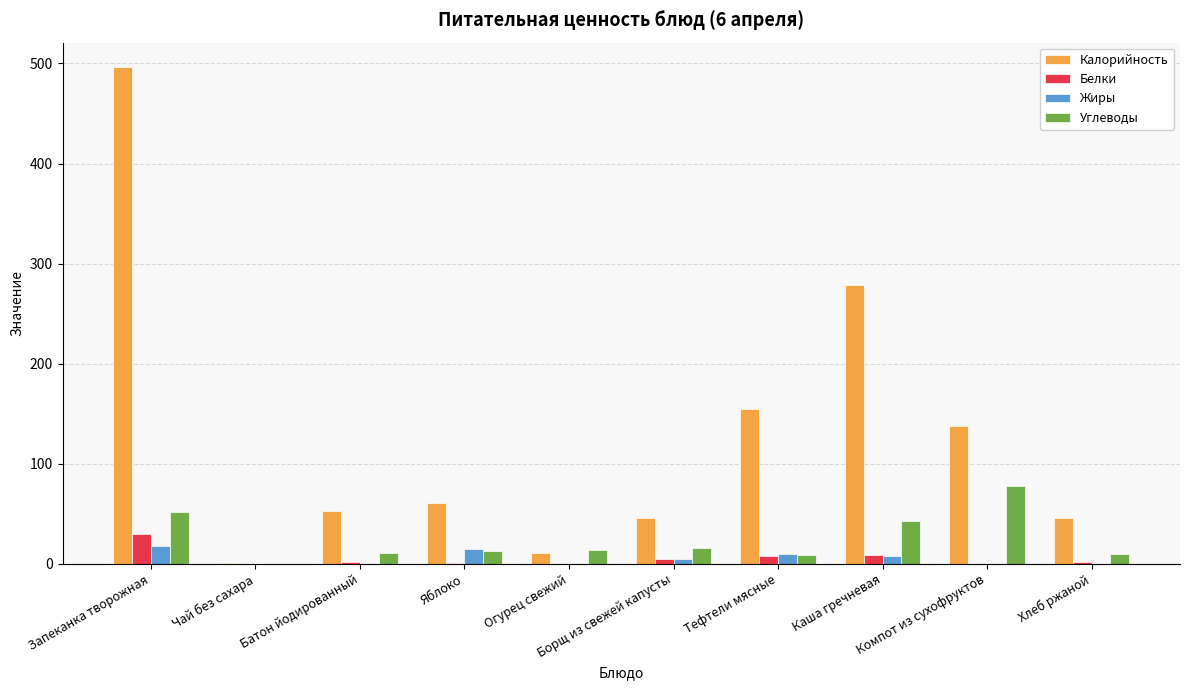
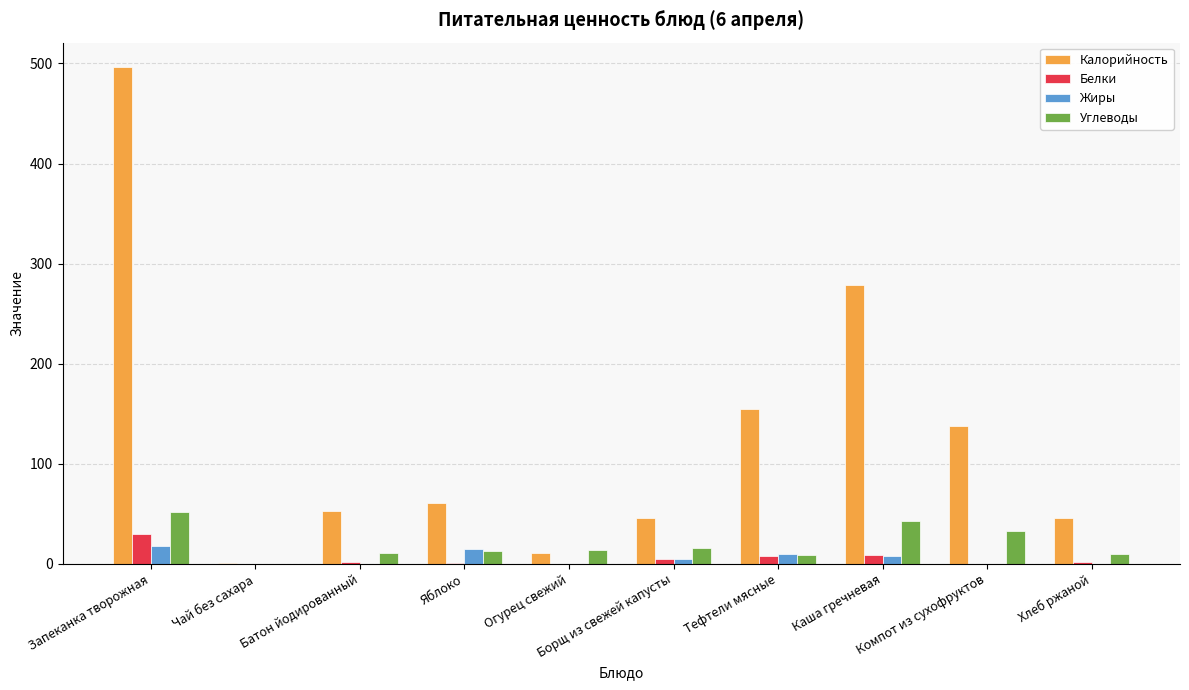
  {
    "Калорийность": {
      "Запеканка творожная": 496,
      "Батон йодированный": 52,
      "Яблоко": 61,
      "Огурец свежий": 11,
      "Борщ из свежей капусты": 46,
      "Тефтели мясные": 155,
      "Каша гречневая": 279,
      "Компот из сухофруктов": 138,
      "Хлеб ржаной": 46
    },
    "Белки": {
      "Запеканка творожная": 30,
      "Огурец свежий": 0,
      "Борщ из свежей капусты": 5,
      "Тефтели мясные": 8,
      "Каша гречневая": 9
    },
    "Жиры": {
      "Запеканка творожная": 18,
      "Яблоко": 14,
      "Огурец свежий": 0,
      "Борщ из свежей капусты": 5,
      "Тефтели мясные": 10,
      "Каша гречневая": 8
    },
    "Углеводы": {
      "Запеканка творожная": 52,
      "Чай без сахара": 0,
      "Батон йодированный": 10,
      "Яблоко": 13,
      "Огурец свежий": 14,
      "Борщ из свежей капусты": 16,
      "Тефтели мясные": 9,
      "Каша гречневая": 43,
-     "Компот из сухофруктов": 78,
+     "Компот из сухофруктов": 33,
      "Хлеб ржаной": 10
    }
  }
